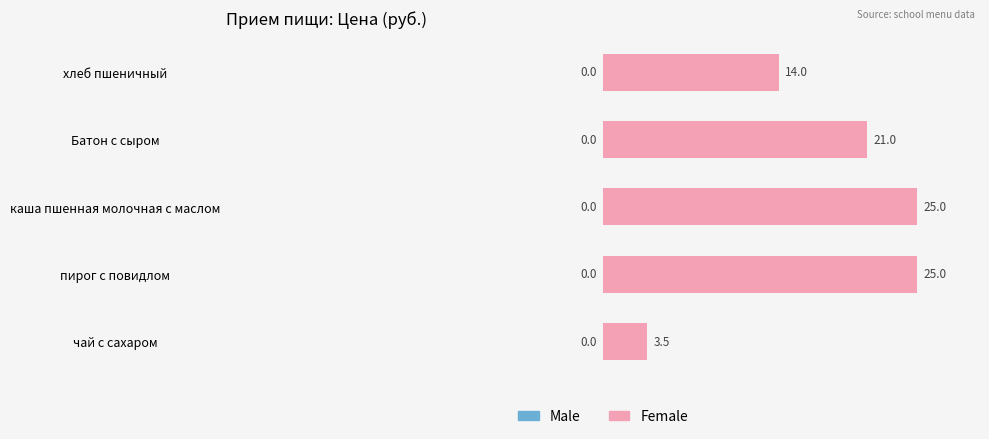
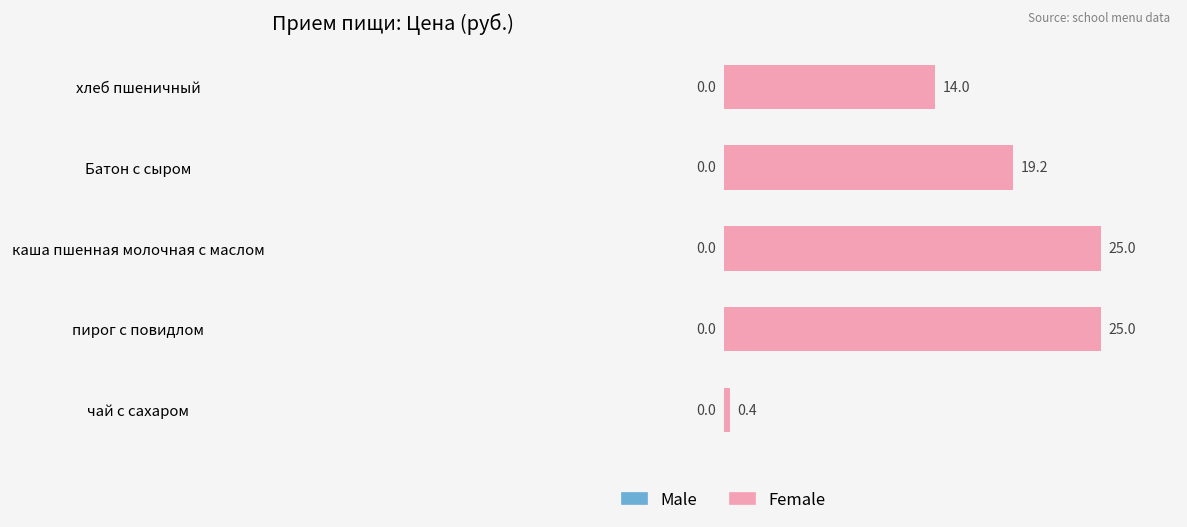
  {
    "Male": {
      "хлеб пшеничный": 0.0,
      "Батон с сыром": 0.0,
      "каша пшенная молочная с маслом": 0.0,
      "пирог с повидлом": 0.0,
      "чай с сахаром": 0.0
    },
    "Female": {
      "хлеб пшеничный": 14.0,
-     "Батон с сыром": 21.0,
+     "Батон с сыром": 19.2,
      "каша пшенная молочная с маслом": 25.0,
      "пирог с повидлом": 25.0,
-     "чай с сахаром": 3.5
+     "чай с сахаром": 0.4
    }
  }
